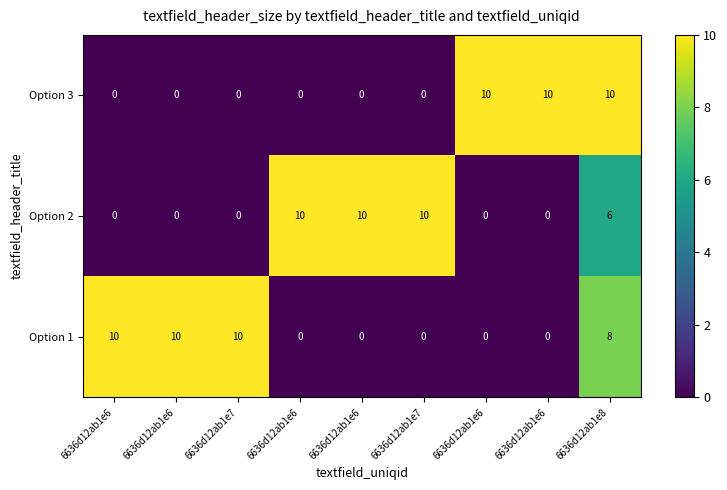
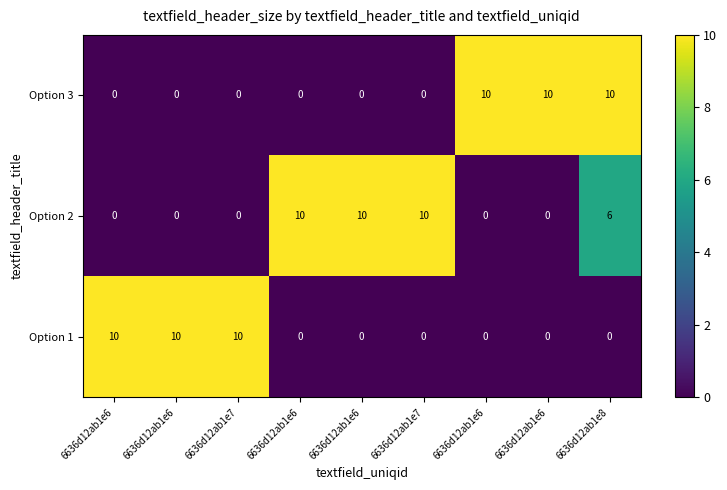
  {
    "Option 3": {
      "6636d12ab1e8": 10
    },
    "Option 2": {
      "6636d12ab1e8": 6
    },
    "Option 1": {
-     "6636d12ab1e8": 8
+     "6636d12ab1e8": 0
    }
  }
